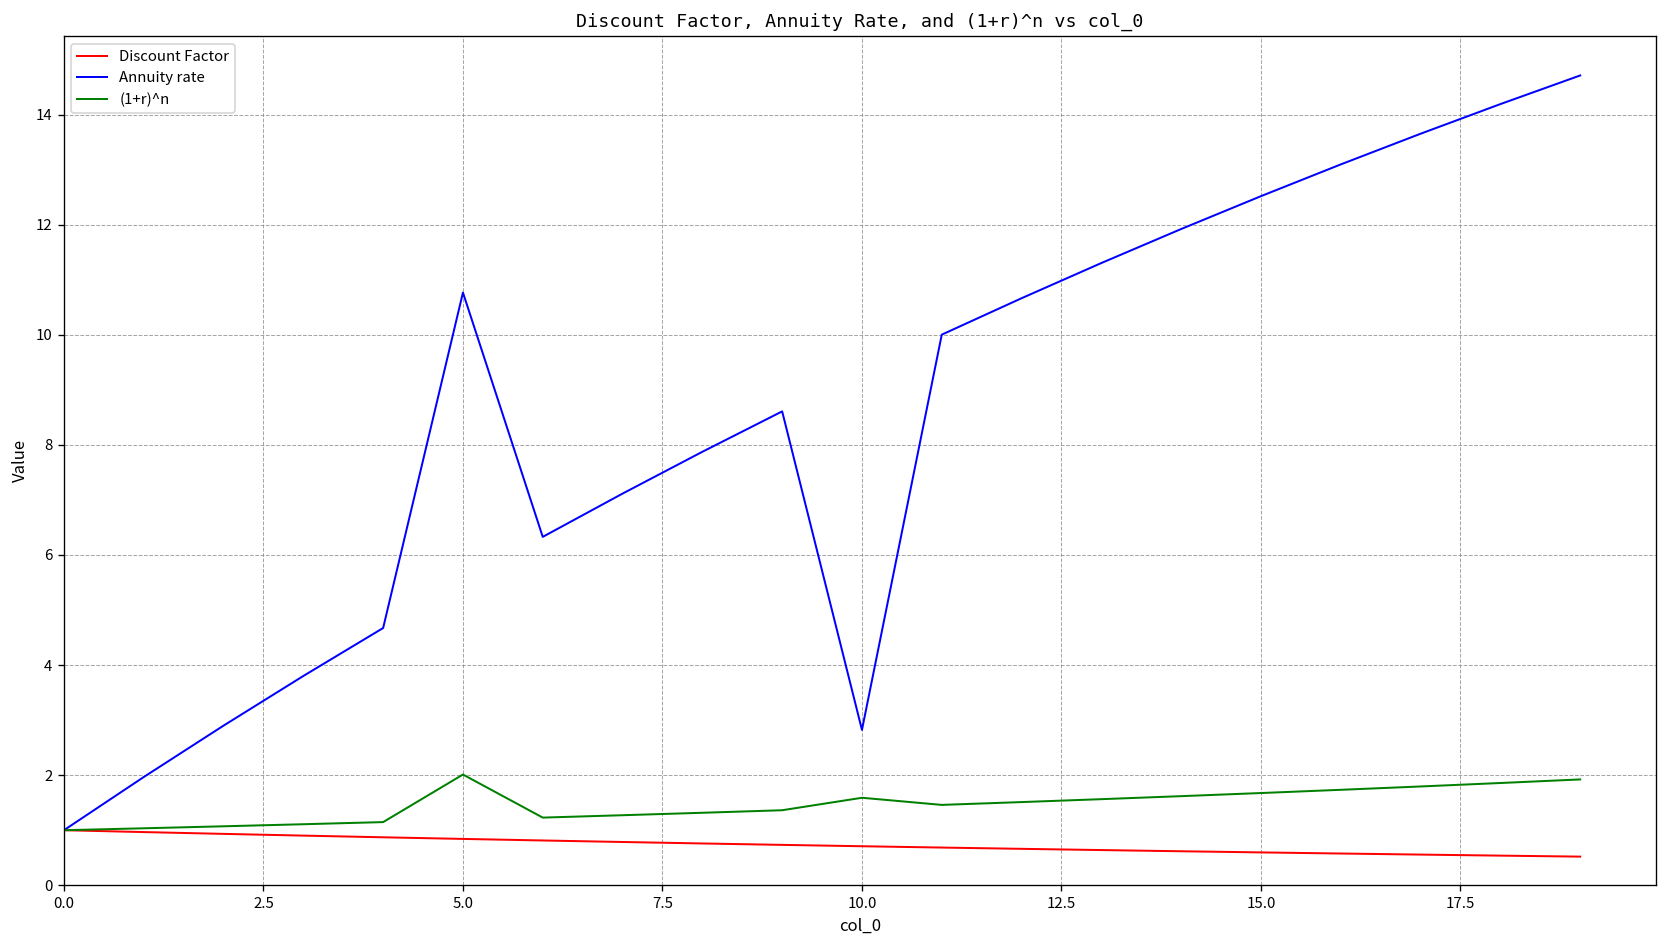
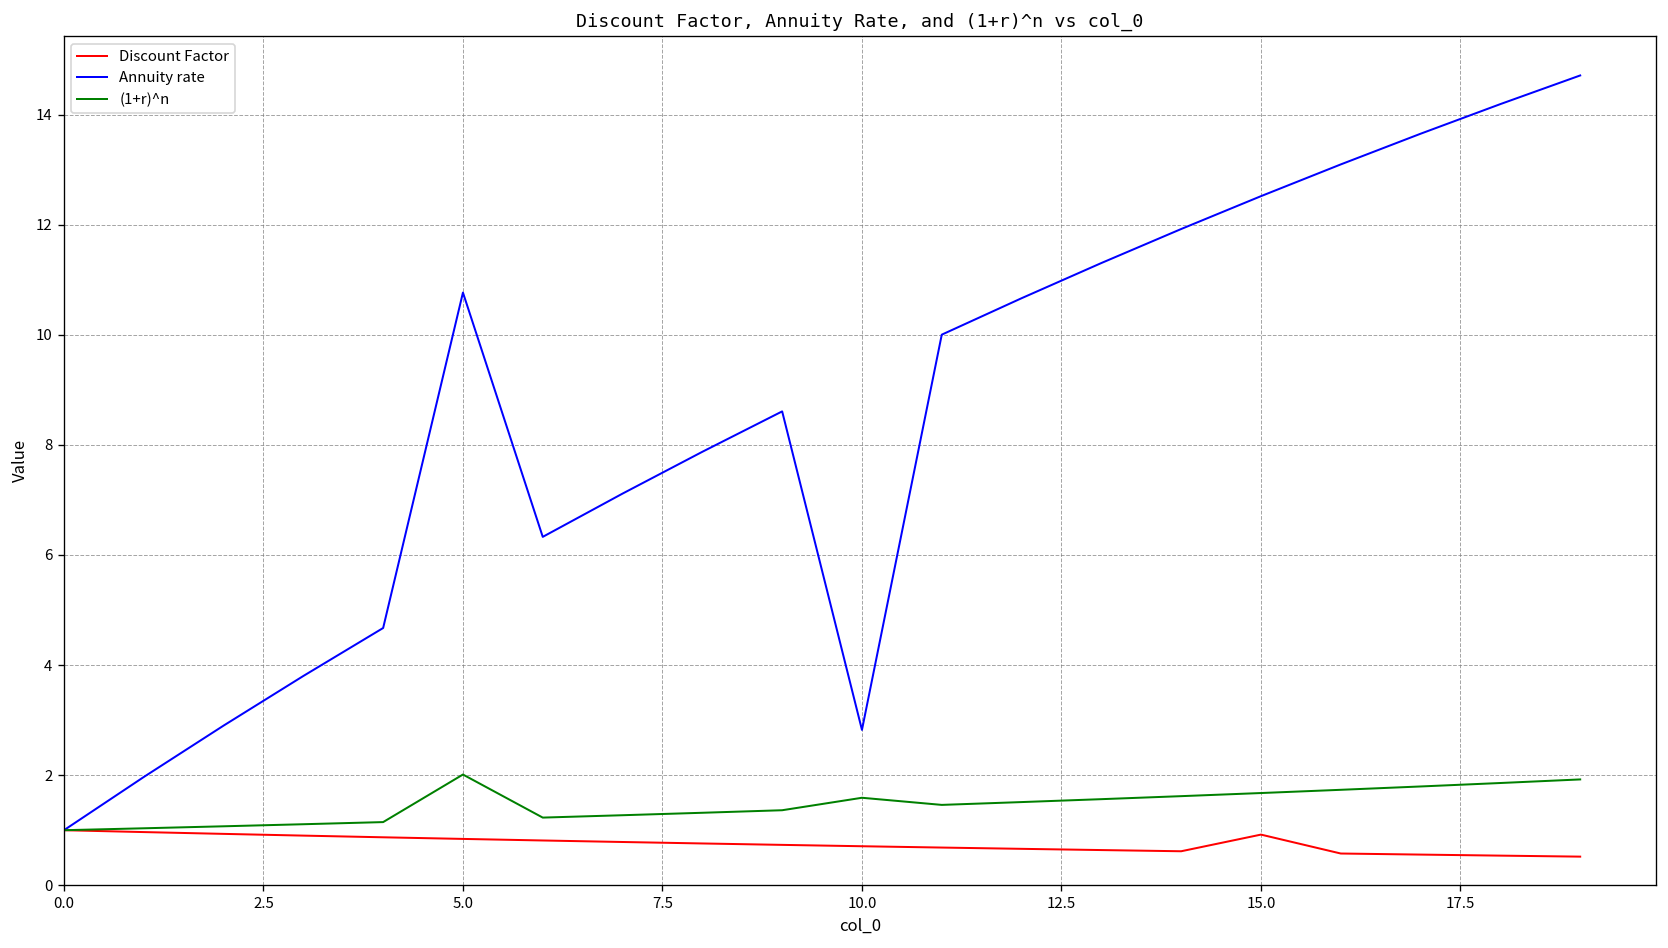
  {
    "Discount Factor": {
      "5.0": 0.8,
      "10.0": 0.7,
-     "15.0": 0.6
+     "15.0": 0.9
    },
    "Annuity rate": {
      "5.0": 10.8,
      "10.0": 2.8,
      "15.0": 12.5
    },
    "(1+r)^n": {
      "5.0": 2.0,
      "10.0": 1.6,
      "15.0": 1.7
    }
  }
